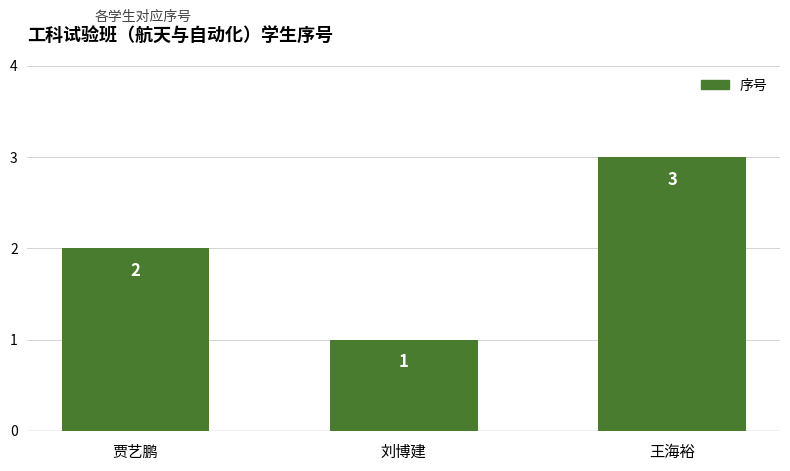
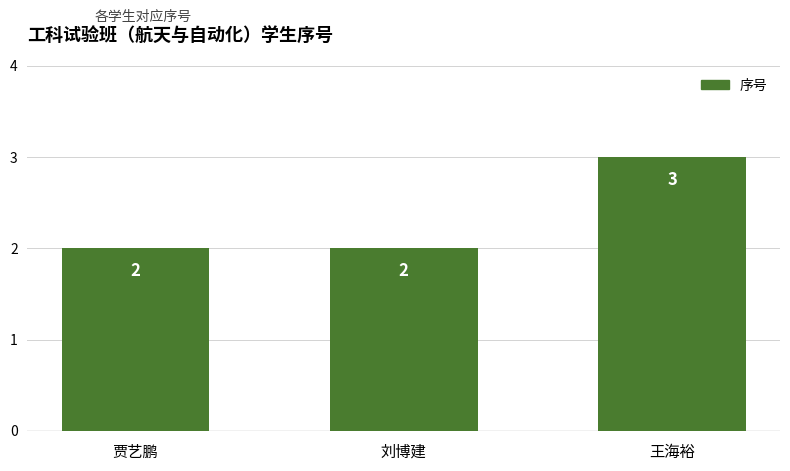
  {
    "贾艺鹏": 2,
-   "刘博建": 1,
+   "刘博建": 2,
    "王海裕": 3
  }
